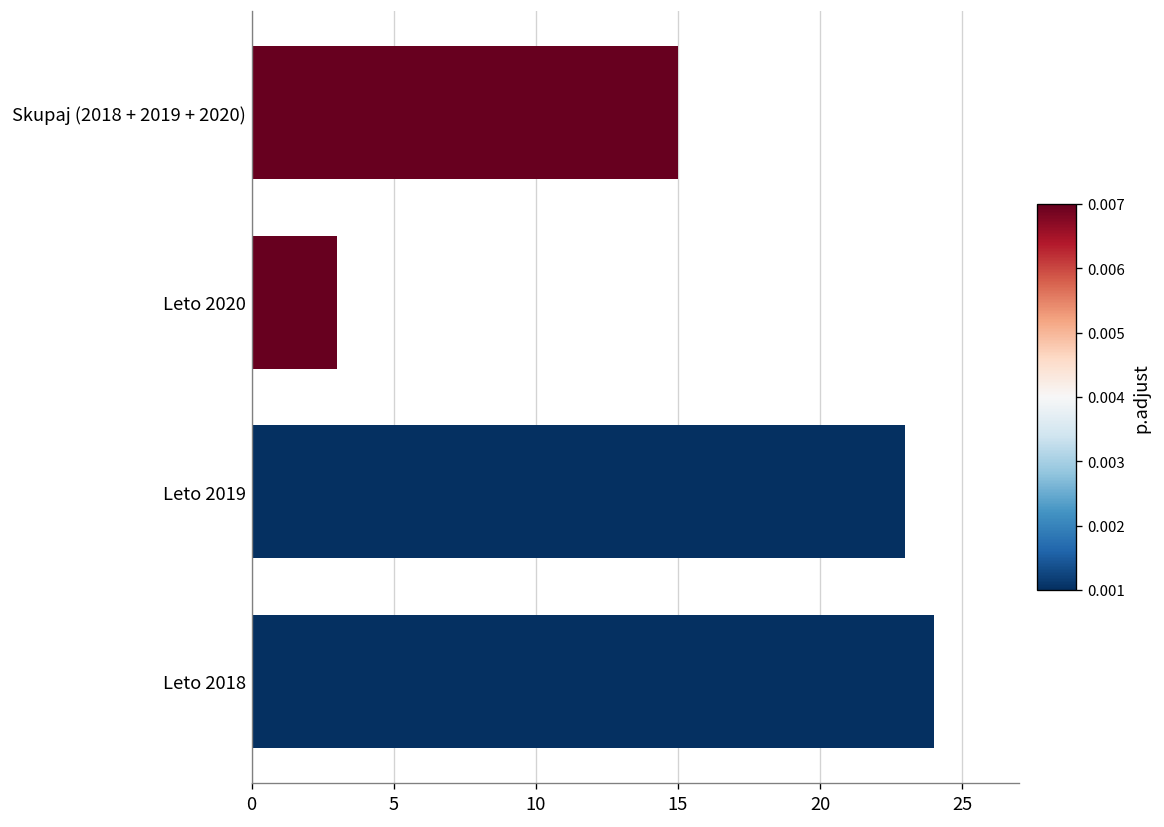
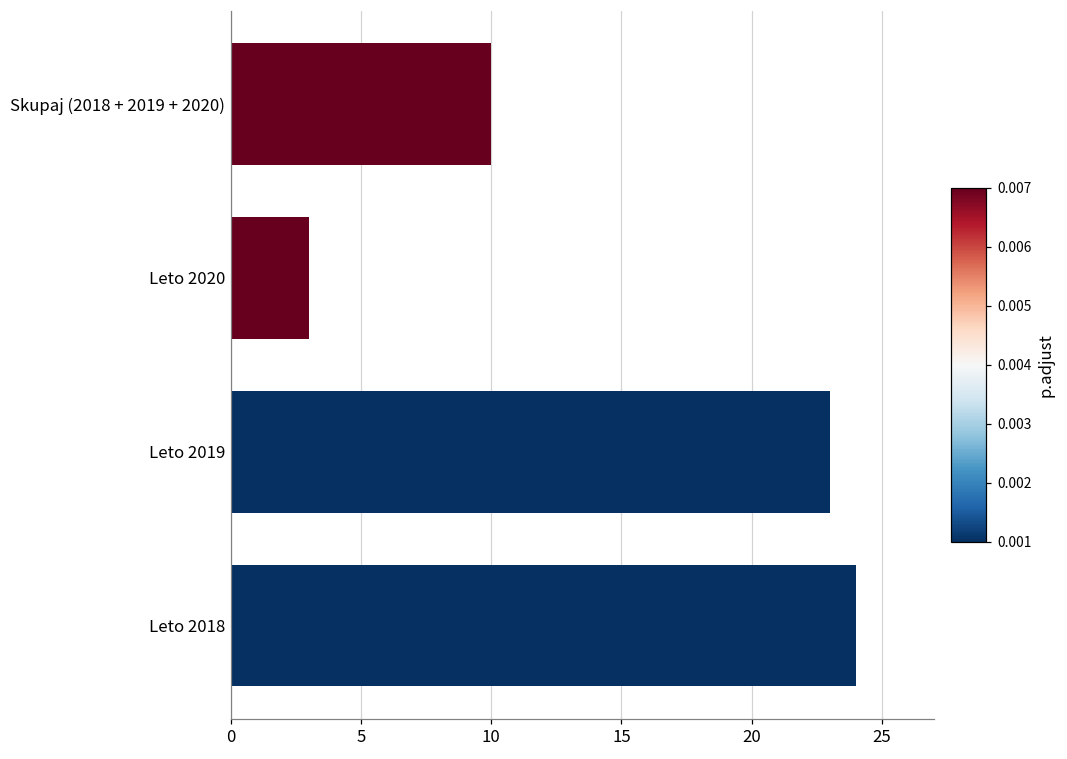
  {
-   "Skupaj (2018 + 2019 + 2020)": 15,
+   "Skupaj (2018 + 2019 + 2020)": 10,
    "Leto 2020": 3,
    "Leto 2019": 23,
    "Leto 2018": 24
  }
